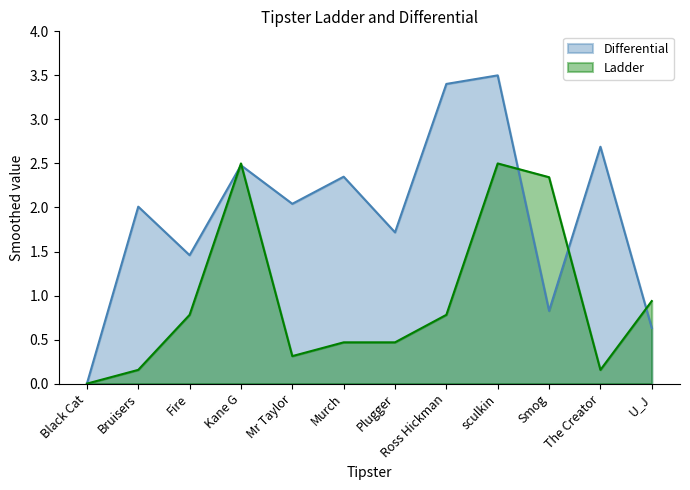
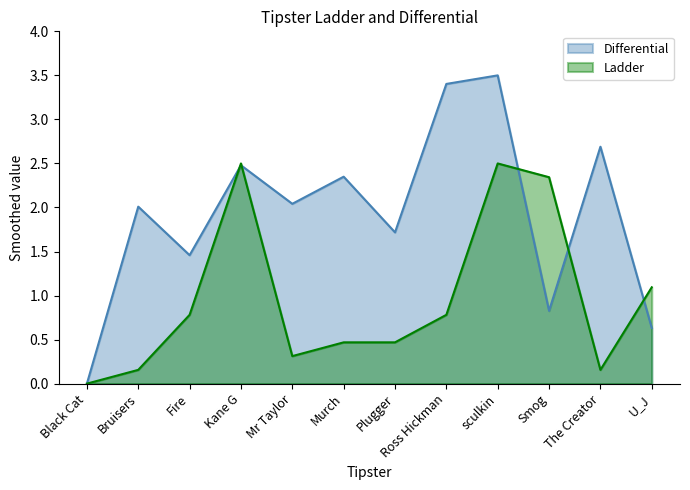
  {
    "Differential": {
      "Bruisers": 2.0,
      "Fire": 1.5,
      "Mr Taylor": 2.0,
      "Murch": 2.3,
      "Plugger": 1.7,
      "Ross Hickman": 3.4,
      "sculkin": 3.5,
      "Smog": 0.8,
      "The Creator": 2.7,
      "U_J": 0.6
    },
    "Ladder": {
      "Bruisers": 0.2,
      "Fire": 0.8,
      "Mr Taylor": 0.3,
      "Murch": 0.5,
      "Plugger": 0.5,
      "Ross Hickman": 0.8,
      "sculkin": 2.5,
      "Smog": 2.3,
      "The Creator": 0.2,
-     "U_J": 0.9
+     "U_J": 1.1
    }
  }
